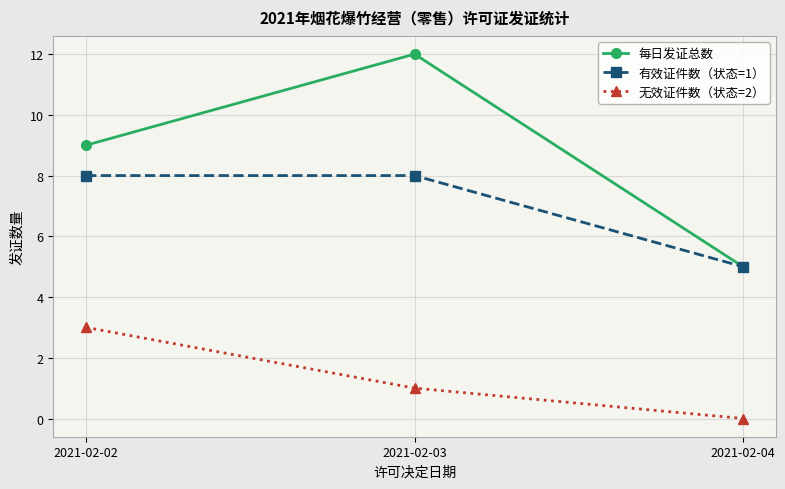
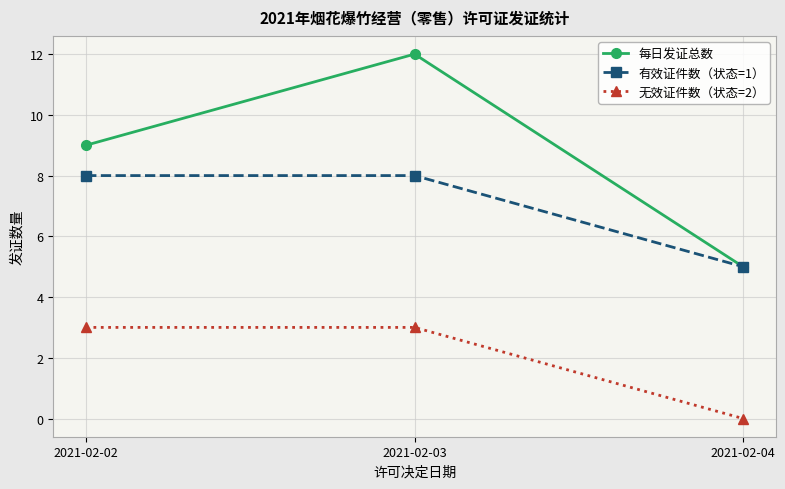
  {
    "每日发证总数": {
      "2021-02-02": 9,
      "2021-02-03": 12
    },
    "有效证件数（状态=1）": {
      "2021-02-02": 8,
      "2021-02-03": 8
    },
    "无效证件数（状态=2）": {
      "2021-02-02": 3,
-     "2021-02-03": 1,
+     "2021-02-03": 3,
      "2021-02-04": 0
    }
  }
